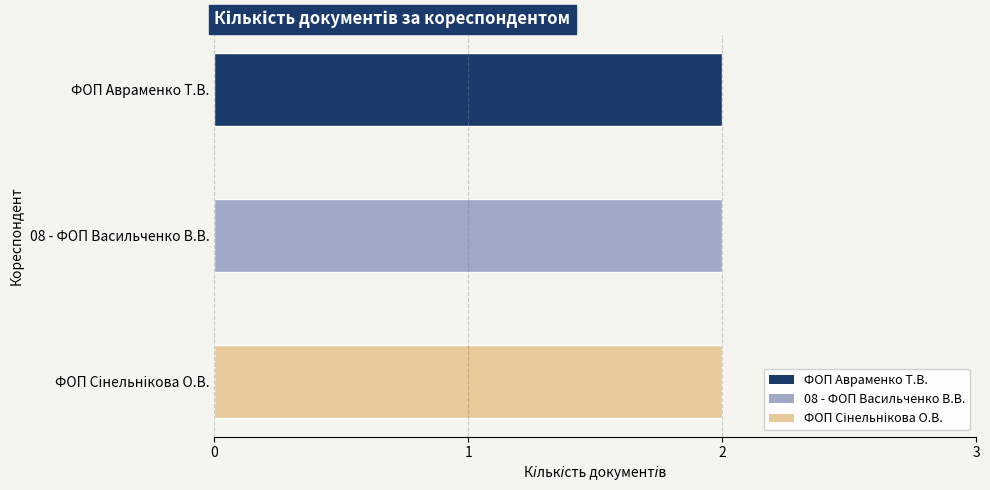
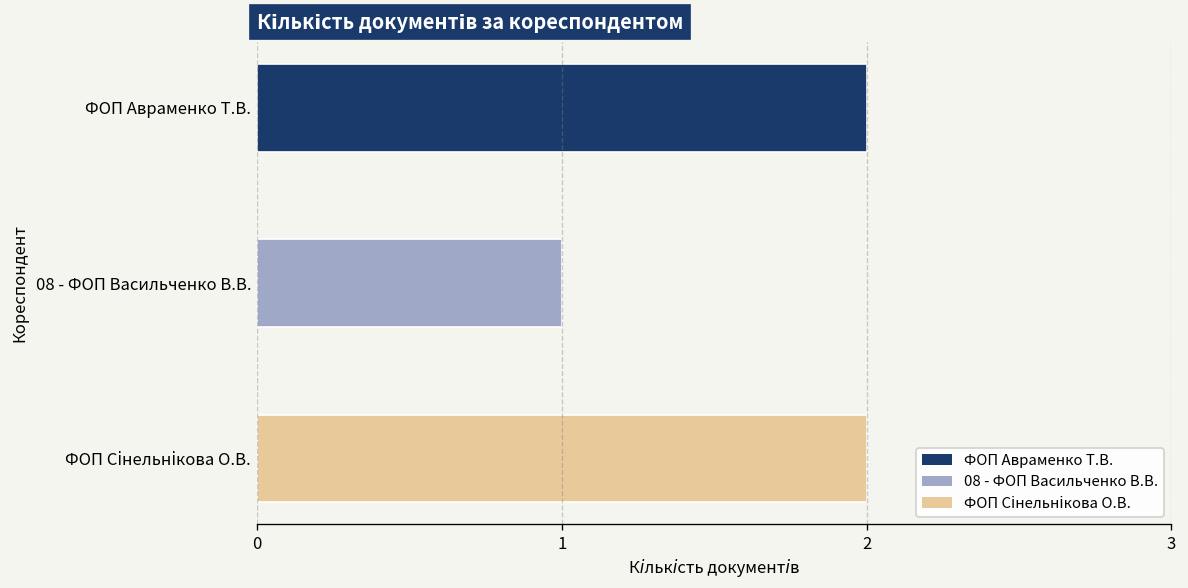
  {
    "ФОП Авраменко Т.В.": 2,
-   "08 - ФОП Васильченко В.В.": 2,
+   "08 - ФОП Васильченко В.В.": 1,
    "ФОП Сінельнікова О.В.": 2
  }
